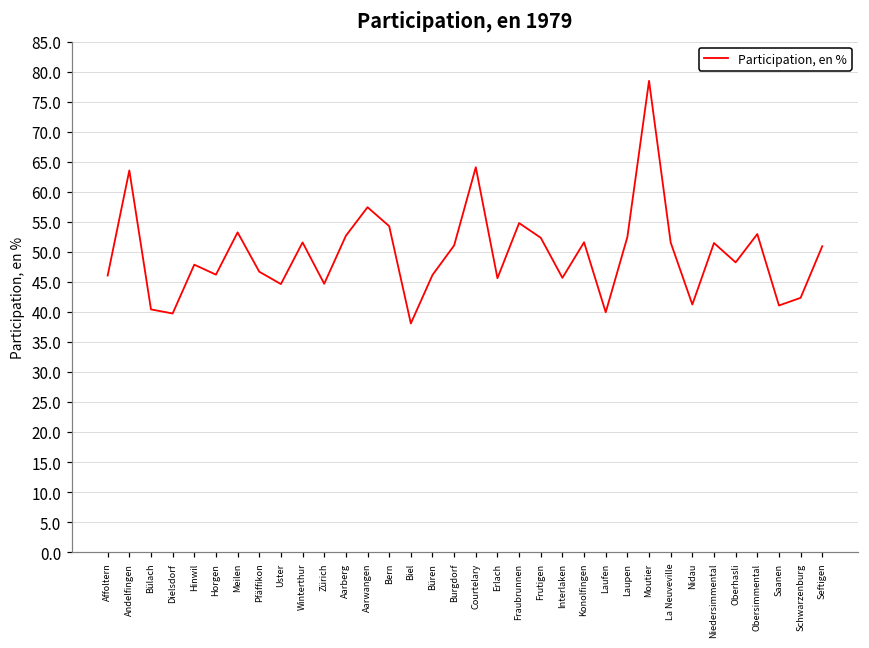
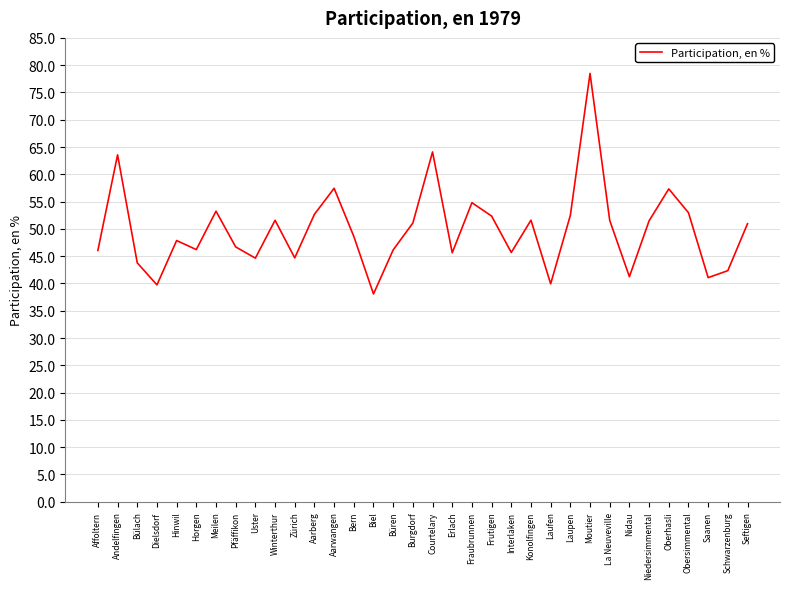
  {
    "Affoltern": 46,
    "Andelfingen": 64,
-   "Bülach": 40,
+   "Bülach": 44,
    "Dielsdorf": 40,
    "Hinwil": 48,
    "Horgen": 46,
    "Meilen": 53,
    "Pfäffikon": 47,
    "Uster": 45,
    "Winterthur": 52,
    "Zürich": 45,
    "Aarberg": 53,
    "Aarwangen": 57,
-   "Bern": 54,
+   "Bern": 49,
    "Biel": 38,
    "Büren": 46,
    "Burgdorf": 51,
    "Courtelary": 64,
    "Erlach": 46,
    "Fraubrunnen": 55,
    "Frutigen": 52,
    "Interlaken": 46,
    "Konolfingen": 52,
    "Laufen": 40,
    "Laupen": 52,
    "Moutier": 78,
    "La Neuveville": 52,
    "Nidau": 41,
    "Niedersimmental": 51,
-   "Oberhasli": 48,
+   "Oberhasli": 57,
    "Obersimmental": 53,
    "Saanen": 41,
    "Schwarzenburg": 42,
    "Seftigen": 51
  }
